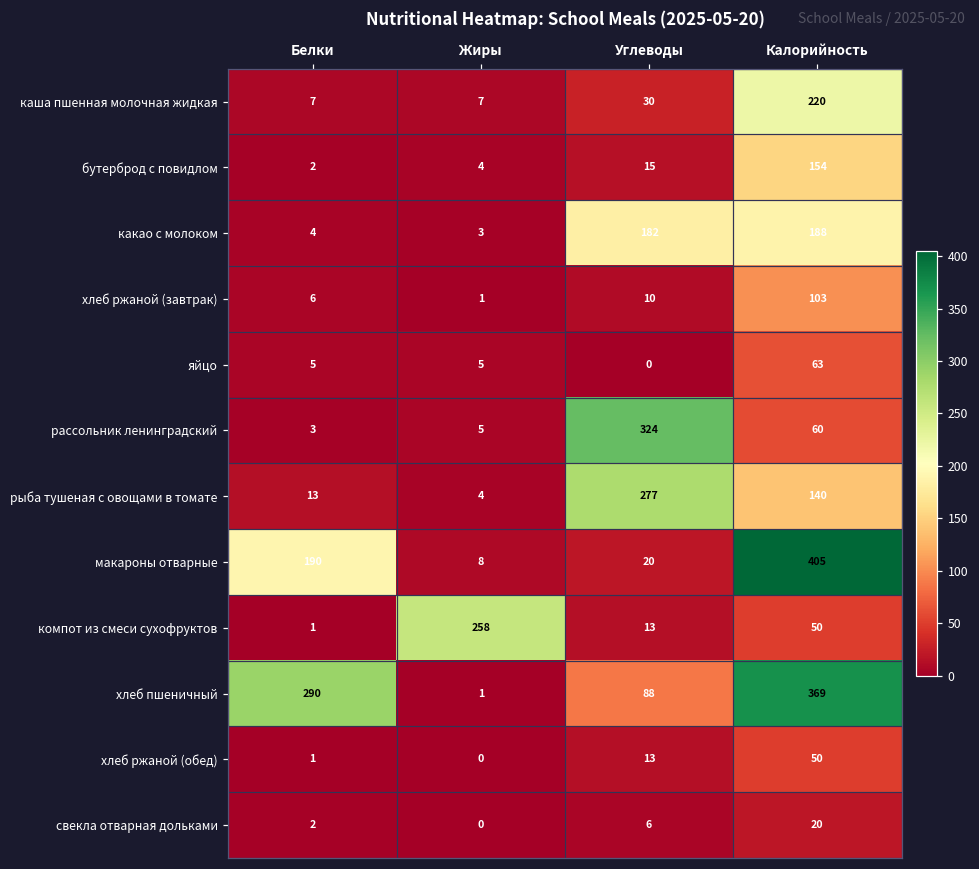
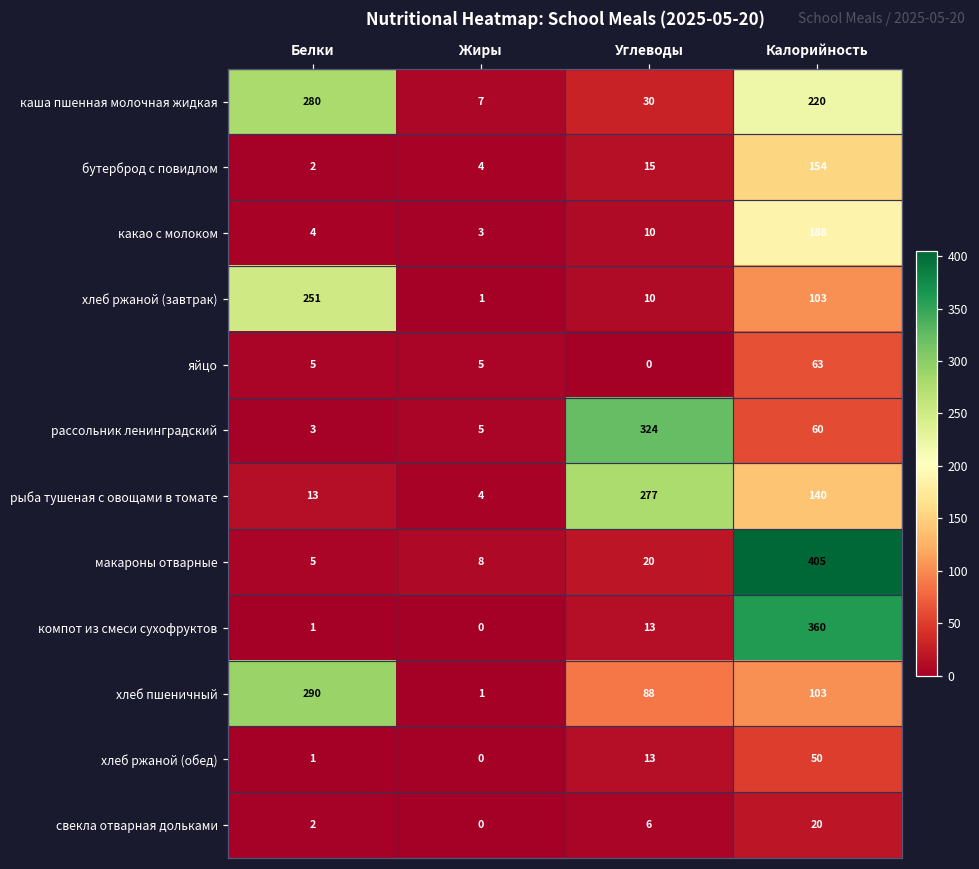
  {
    "каша пшенная молочная жидкая": {
-     "Белки": 7,
+     "Белки": 280,
      "Жиры": 7,
      "Углеводы": 30,
      "Калорийность": 220
    },
    "бутерброд с повидлом": {
      "Белки": 2,
      "Жиры": 4,
      "Углеводы": 15,
      "Калорийность": 154
    },
    "какао с молоком": {
      "Белки": 4,
      "Жиры": 3,
-     "Углеводы": 182,
+     "Углеводы": 10,
      "Калорийность": 188
    },
    "хлеб ржаной (завтрак)": {
-     "Белки": 6,
+     "Белки": 251,
      "Жиры": 1,
      "Углеводы": 10,
      "Калорийность": 103
    },
    "яйцо": {
      "Белки": 5,
      "Жиры": 5,
      "Углеводы": 0,
      "Калорийность": 63
    },
    "рассольник ленинградский": {
      "Белки": 3,
      "Жиры": 5,
      "Углеводы": 324,
      "Калорийность": 60
    },
    "рыба тушеная с овощами в томате": {
      "Белки": 13,
      "Жиры": 4,
      "Углеводы": 277,
      "Калорийность": 140
    },
    "макароны отварные": {
-     "Белки": 190,
+     "Белки": 5,
      "Жиры": 8,
      "Углеводы": 20,
      "Калорийность": 405
    },
    "компот из смеси сухофруктов": {
      "Белки": 1,
-     "Жиры": 258,
+     "Жиры": 0,
      "Углеводы": 13,
-     "Калорийность": 50
+     "Калорийность": 360
    },
    "хлеб пшеничный": {
      "Белки": 290,
      "Жиры": 1,
      "Углеводы": 88,
-     "Калорийность": 369
+     "Калорийность": 103
    },
    "хлеб ржаной (обед)": {
      "Белки": 1,
      "Жиры": 0,
      "Углеводы": 13,
      "Калорийность": 50
    },
    "свекла отварная дольками": {
      "Белки": 2,
      "Жиры": 0,
      "Углеводы": 6,
      "Калорийность": 20
    }
  }
